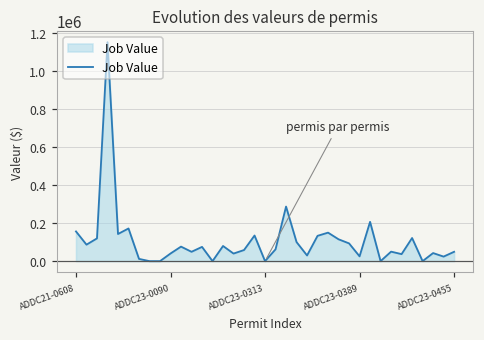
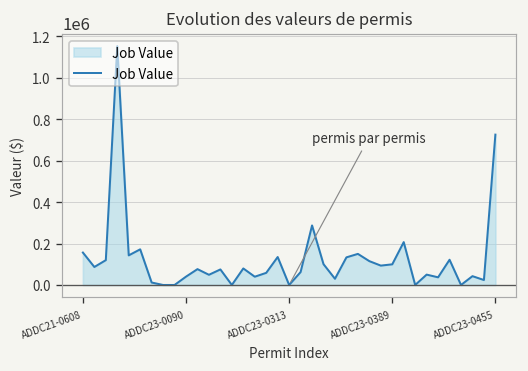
  {
    "ADDC21-0608": 160000,
    "ADDC23-0090": 40000,
    "ADDC23-0313": 0,
-   "ADDC23-0389": 30000,
-   "ADDC23-0455": 50000
+   "ADDC23-0389": 100000,
+   "ADDC23-0455": 730000
  }
